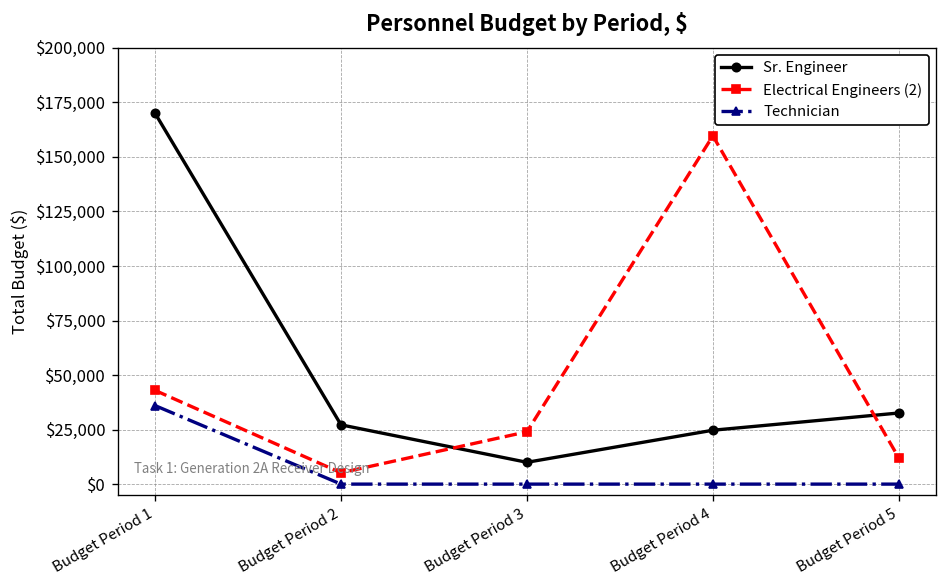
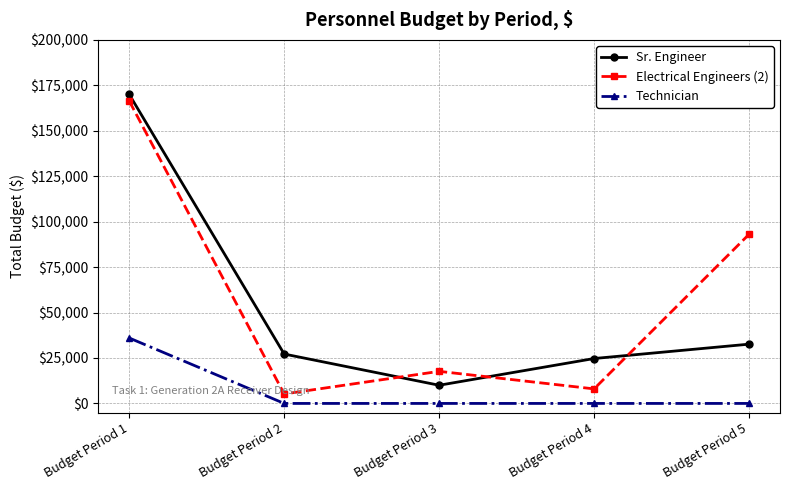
  {
    "Sr. Engineer": {
      "Budget Period 1": "$170,000",
      "Budget Period 2": "$27,000",
      "Budget Period 3": "$10,000",
      "Budget Period 4": "$25,000",
      "Budget Period 5": "$33,000"
    },
    "Electrical Engineers (2)": {
-     "Budget Period 1": "$43,000",
-     "Budget Period 3": "$24,000",
-     "Budget Period 4": "$160,000",
-     "Budget Period 5": "$12,000"
+     "Budget Period 1": "$166,000",
+     "Budget Period 3": "$18,000",
+     "Budget Period 4": "$8,000",
+     "Budget Period 5": "$93,000"
    },
    "Technician": {
      "Budget Period 1": "$36,000",
      "Budget Period 2": "$0",
      "Budget Period 3": "$0",
      "Budget Period 4": "$0",
      "Budget Period 5": "$0"
    }
  }
